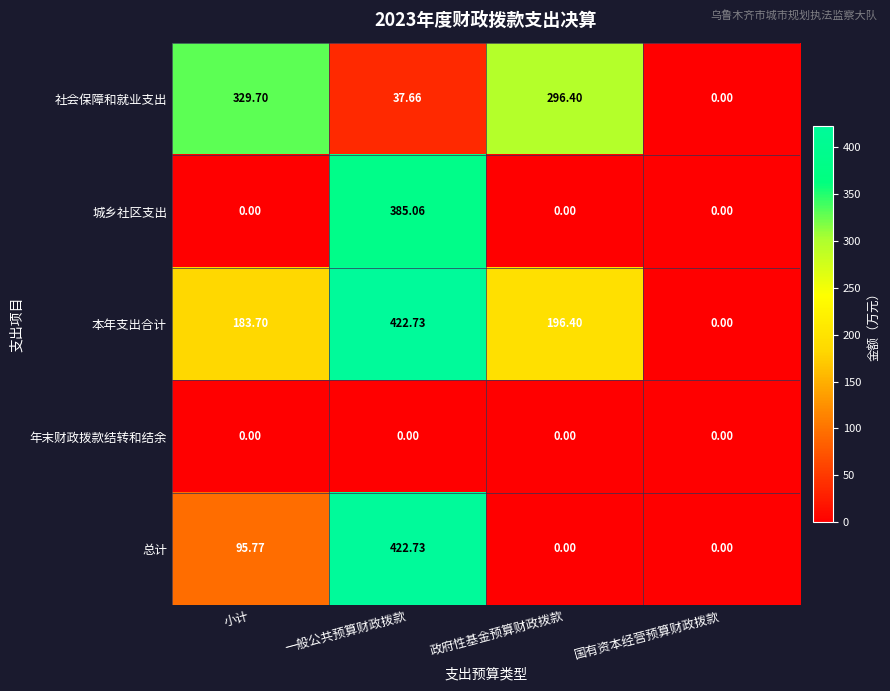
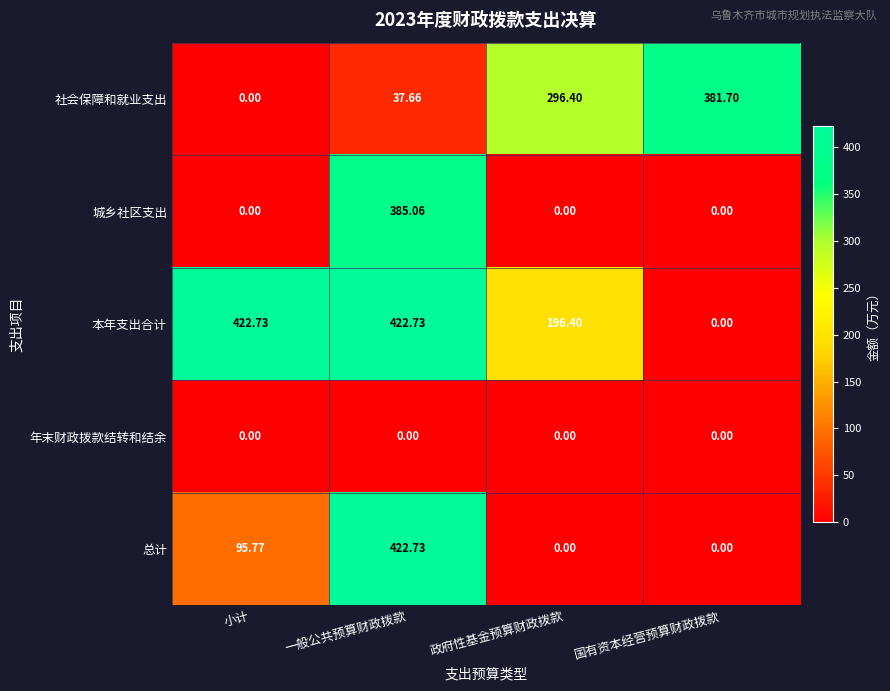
  {
    "社会保障和就业支出": {
-     "小计": 329.70,
+     "小计": 0.00,
      "一般公共预算财政拨款": 37.66,
      "政府性基金预算财政拨款": 296.40,
-     "国有资本经营预算财政拨款": 0.00
+     "国有资本经营预算财政拨款": 381.70
    },
    "城乡社区支出": {
      "小计": 0.00,
      "一般公共预算财政拨款": 385.06,
      "政府性基金预算财政拨款": 0.00,
      "国有资本经营预算财政拨款": 0.00
    },
    "本年支出合计": {
-     "小计": 183.70,
+     "小计": 422.73,
      "一般公共预算财政拨款": 422.73,
      "政府性基金预算财政拨款": 196.40,
      "国有资本经营预算财政拨款": 0.00
    },
    "年末财政拨款结转和结余": {
      "小计": 0.00,
      "一般公共预算财政拨款": 0.00,
      "政府性基金预算财政拨款": 0.00,
      "国有资本经营预算财政拨款": 0.00
    },
    "总计": {
      "小计": 95.77,
      "一般公共预算财政拨款": 422.73,
      "政府性基金预算财政拨款": 0.00,
      "国有资本经营预算财政拨款": 0.00
    }
  }
